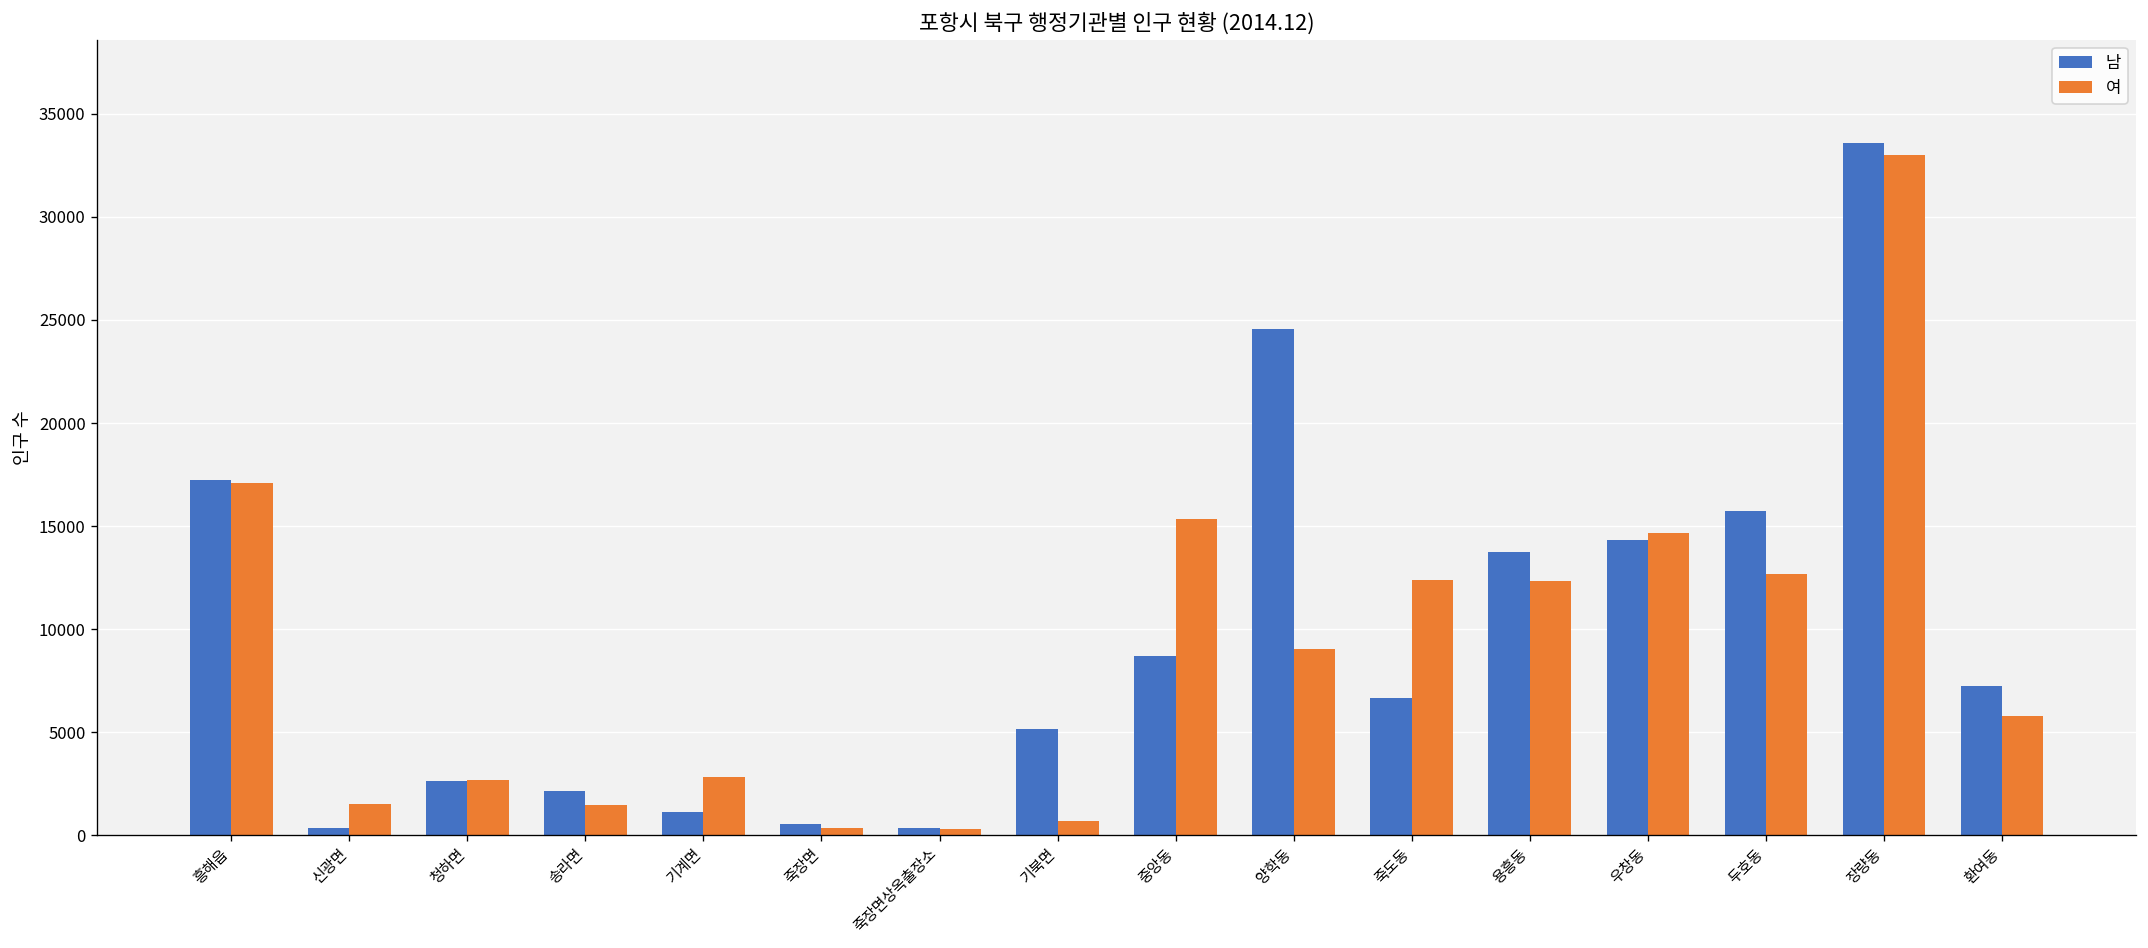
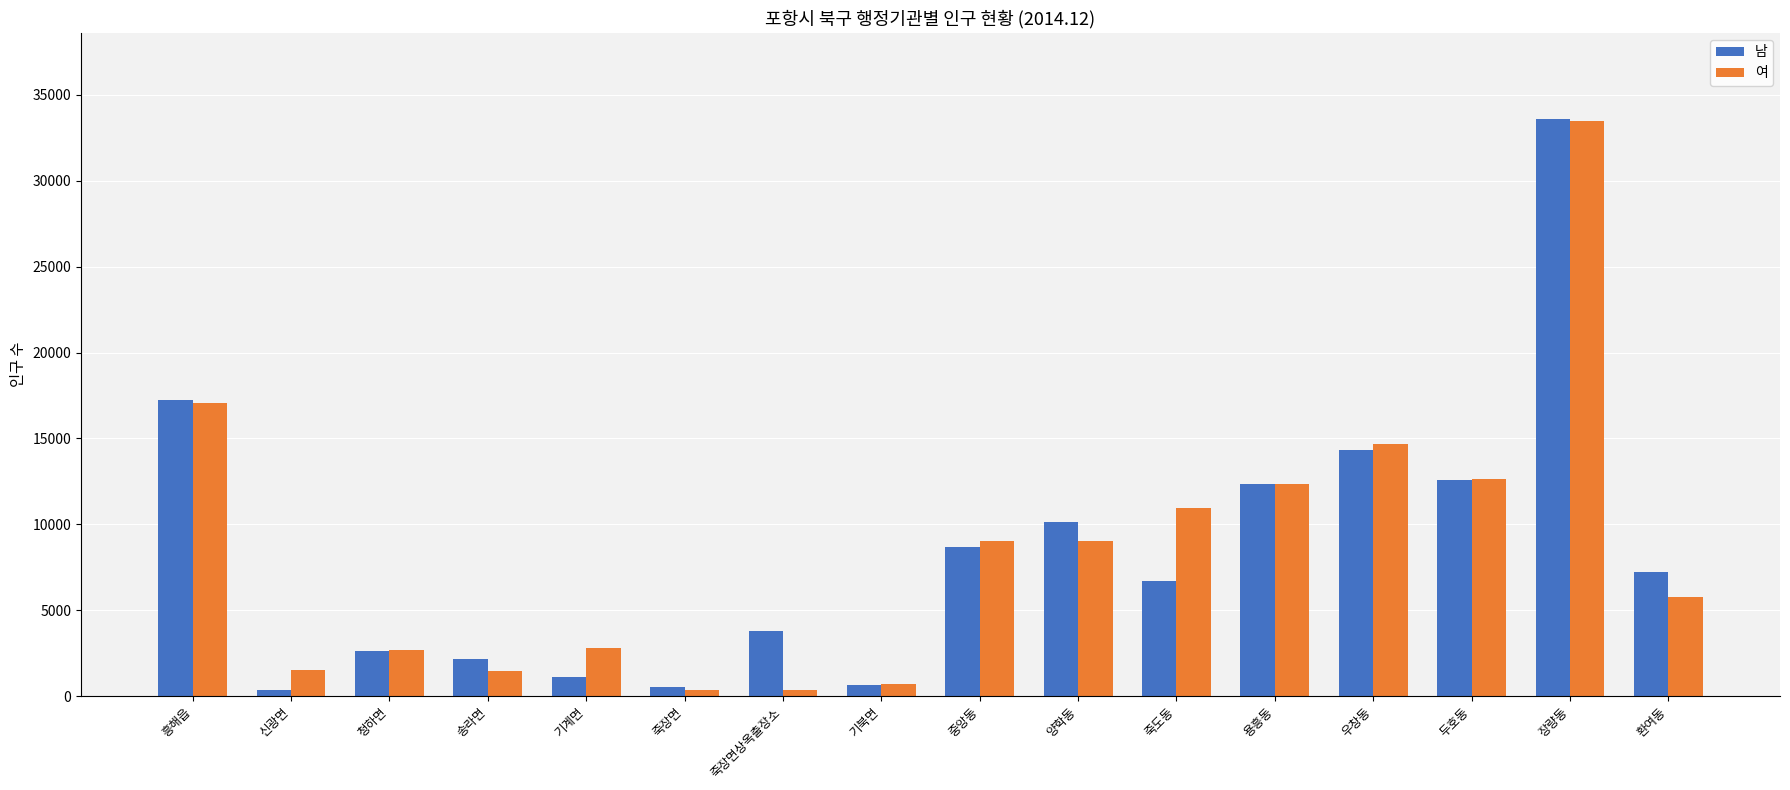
  {
    "남": {
      "흥해읍": 17200,
      "신광면": 300,
      "청하면": 2600,
      "송라면": 2200,
      "기계면": 1100,
      "죽장면": 500,
-     "죽장면상옥출장소": 300,
-     "기북면": 5100,
+     "죽장면상옥출장소": 3800,
+     "기북면": 600,
      "중앙동": 8700,
-     "양학동": 24600,
+     "양학동": 10100,
      "죽도동": 6700,
-     "용흥동": 13800,
+     "용흥동": 12400,
      "우창동": 14300,
-     "두호동": 15700,
+     "두호동": 12600,
      "장량동": 33600,
      "환여동": 7200
    },
    "여": {
      "흥해읍": 17100,
      "신광면": 1500,
      "청하면": 2700,
      "송라면": 1500,
      "기계면": 2800,
      "죽장면": 400,
      "죽장면상옥출장소": 300,
      "기북면": 700,
-     "중앙동": 15400,
+     "중앙동": 9000,
      "양학동": 9000,
-     "죽도동": 12400,
+     "죽도동": 10900,
      "용흥동": 12300,
      "우창동": 14700,
      "두호동": 12700,
-     "장량동": 33000,
+     "장량동": 33500,
      "환여동": 5800
    }
  }
